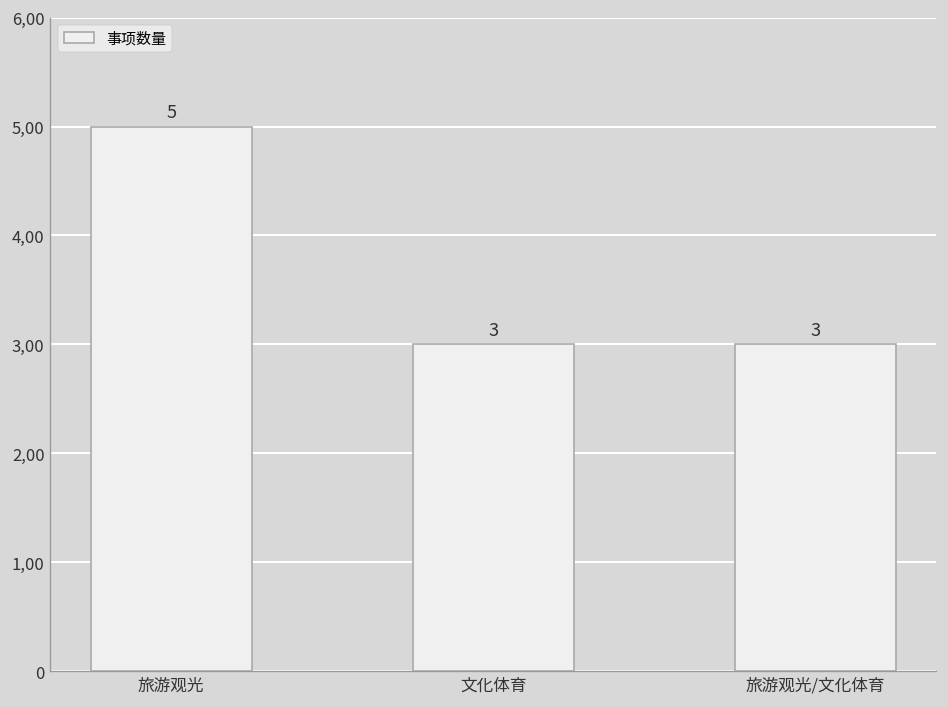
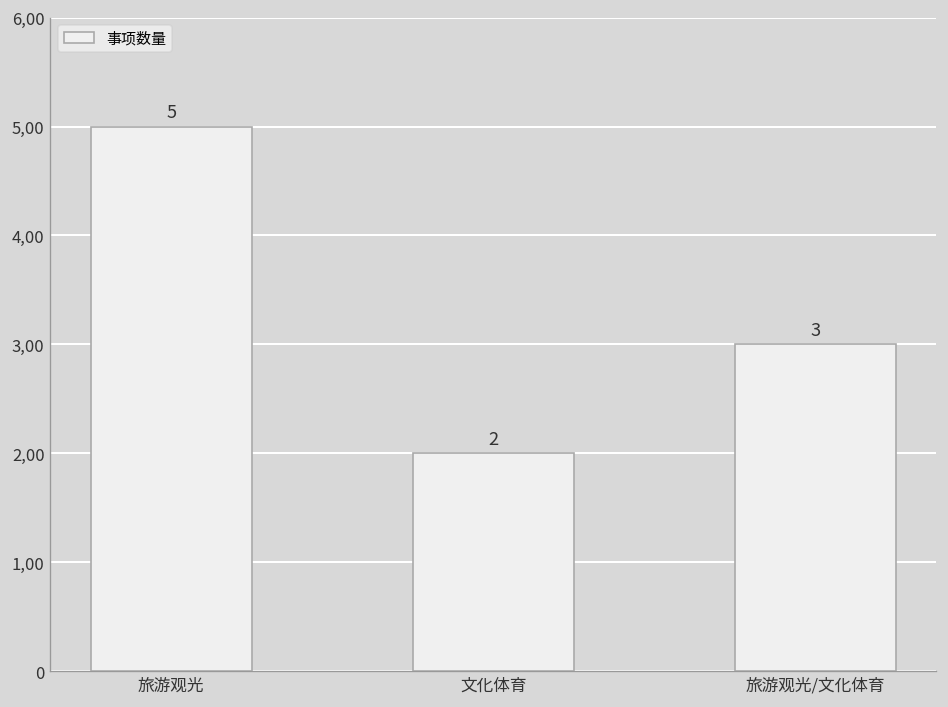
  {
    "旅游观光": 5,
-   "文化体育": 3,
+   "文化体育": 2,
    "旅游观光/文化体育": 3
  }
